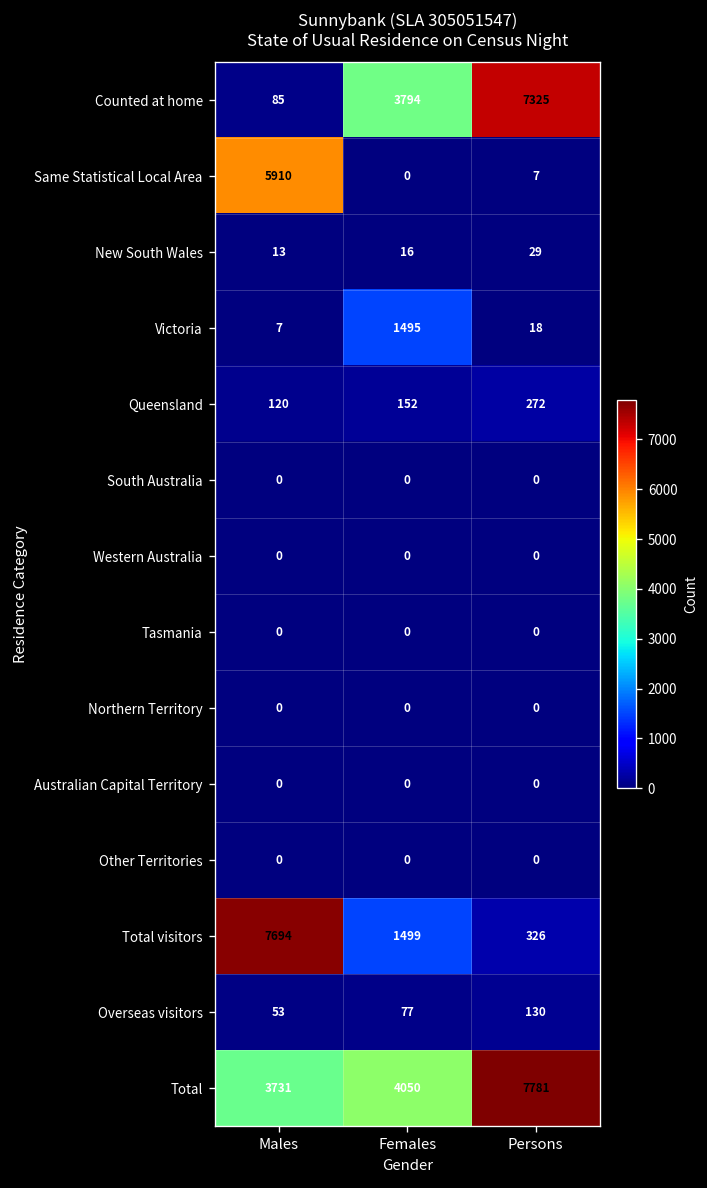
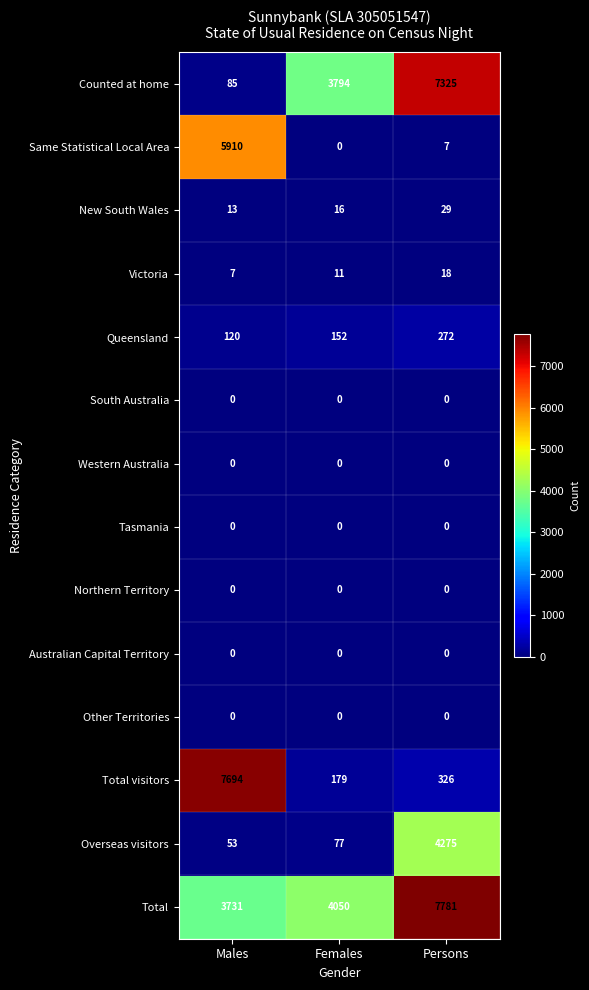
  {
    "Counted at home": {
      "Males": 85,
      "Females": 3794,
      "Persons": 7325
    },
    "Same Statistical Local Area": {
      "Males": 5910,
      "Females": 0,
      "Persons": 7
    },
    "New South Wales": {
      "Males": 13,
      "Females": 16,
      "Persons": 29
    },
    "Victoria": {
      "Males": 7,
-     "Females": 1495,
+     "Females": 11,
      "Persons": 18
    },
    "Queensland": {
      "Males": 120,
      "Females": 152,
      "Persons": 272
    },
    "South Australia": {
      "Males": 0,
      "Females": 0,
      "Persons": 0
    },
    "Western Australia": {
      "Males": 0,
      "Females": 0,
      "Persons": 0
    },
    "Tasmania": {
      "Males": 0,
      "Females": 0,
      "Persons": 0
    },
    "Northern Territory": {
      "Males": 0,
      "Females": 0,
      "Persons": 0
    },
    "Australian Capital Territory": {
      "Males": 0,
      "Females": 0,
      "Persons": 0
    },
    "Other Territories": {
      "Males": 0,
      "Females": 0,
      "Persons": 0
    },
    "Total visitors": {
      "Males": 7694,
-     "Females": 1499,
+     "Females": 179,
      "Persons": 326
    },
    "Overseas visitors": {
      "Males": 53,
      "Females": 77,
-     "Persons": 130
+     "Persons": 4275
    },
    "Total": {
      "Males": 3731,
      "Females": 4050,
      "Persons": 7781
    }
  }
